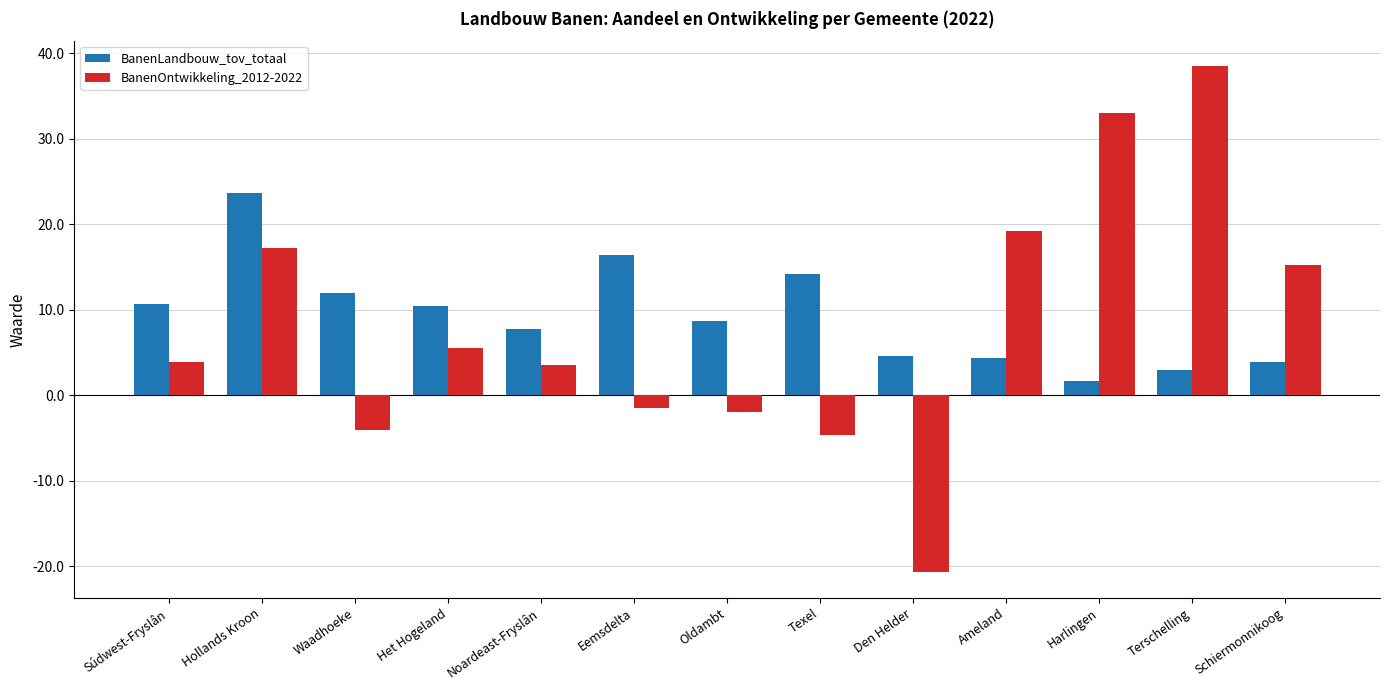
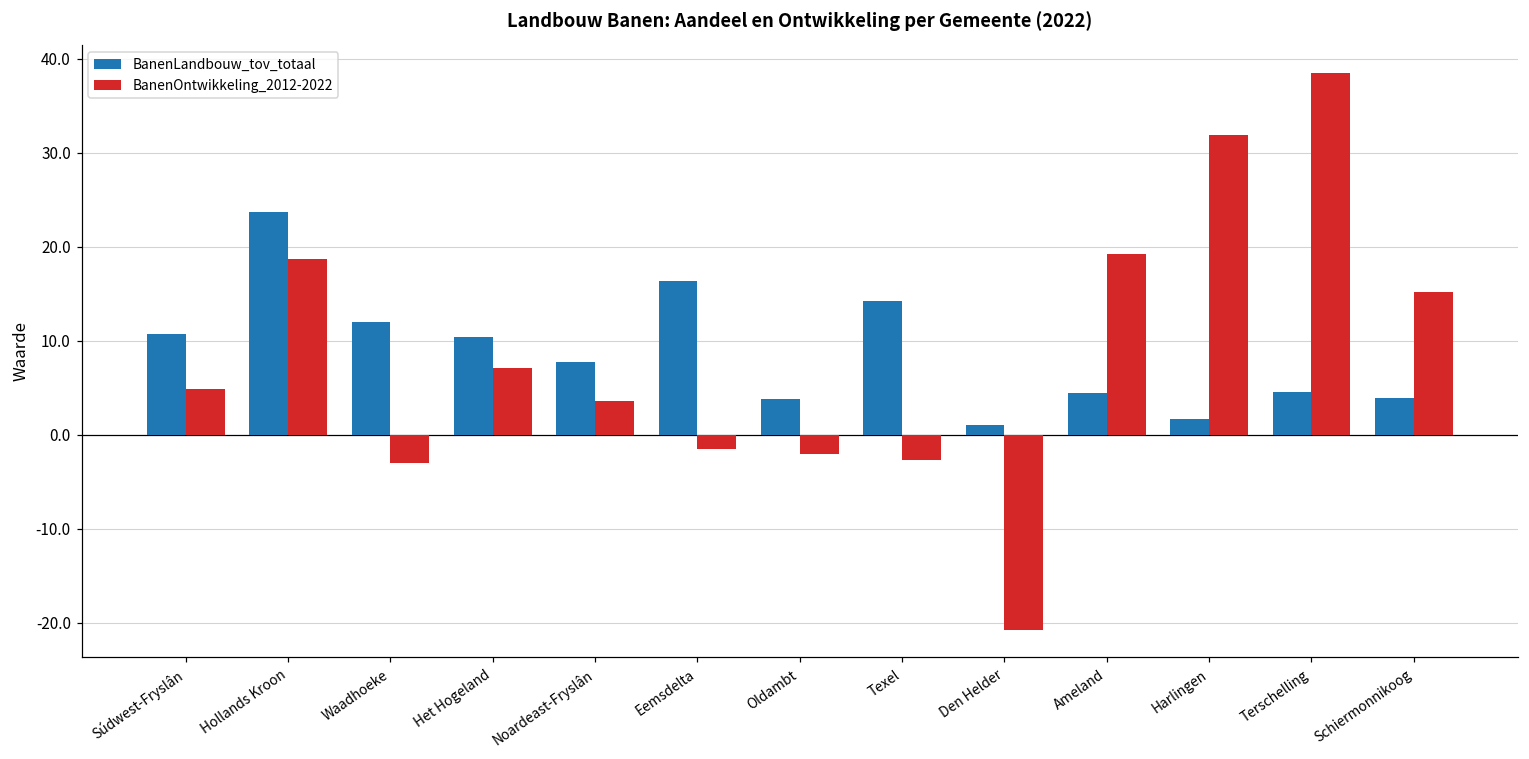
  {
    "BanenLandbouw_tov_totaal": {
      "Súdwest-Fryslân": 11,
      "Hollands Kroon": 24,
      "Waadhoeke": 12,
      "Het Hogeland": 10,
      "Noardeast-Fryslân": 8,
      "Eemsdelta": 16,
-     "Oldambt": 9,
+     "Oldambt": 4,
      "Texel": 14,
-     "Den Helder": 5,
+     "Den Helder": 1,
      "Ameland": 4,
      "Harlingen": 2,
-     "Terschelling": 3,
+     "Terschelling": 5,
      "Schiermonnikoog": 4
    },
    "BanenOntwikkeling_2012-2022": {
-     "Súdwest-Fryslân": 4,
-     "Hollands Kroon": 17,
-     "Waadhoeke": -4,
-     "Het Hogeland": 6,
+     "Súdwest-Fryslân": 5,
+     "Hollands Kroon": 19,
+     "Waadhoeke": -3,
+     "Het Hogeland": 7,
      "Noardeast-Fryslân": 4,
      "Eemsdelta": -2,
      "Oldambt": -2,
-     "Texel": -5,
+     "Texel": -3,
      "Den Helder": -21,
      "Ameland": 19,
-     "Harlingen": 33,
+     "Harlingen": 32,
      "Terschelling": 38,
      "Schiermonnikoog": 15
    }
  }
